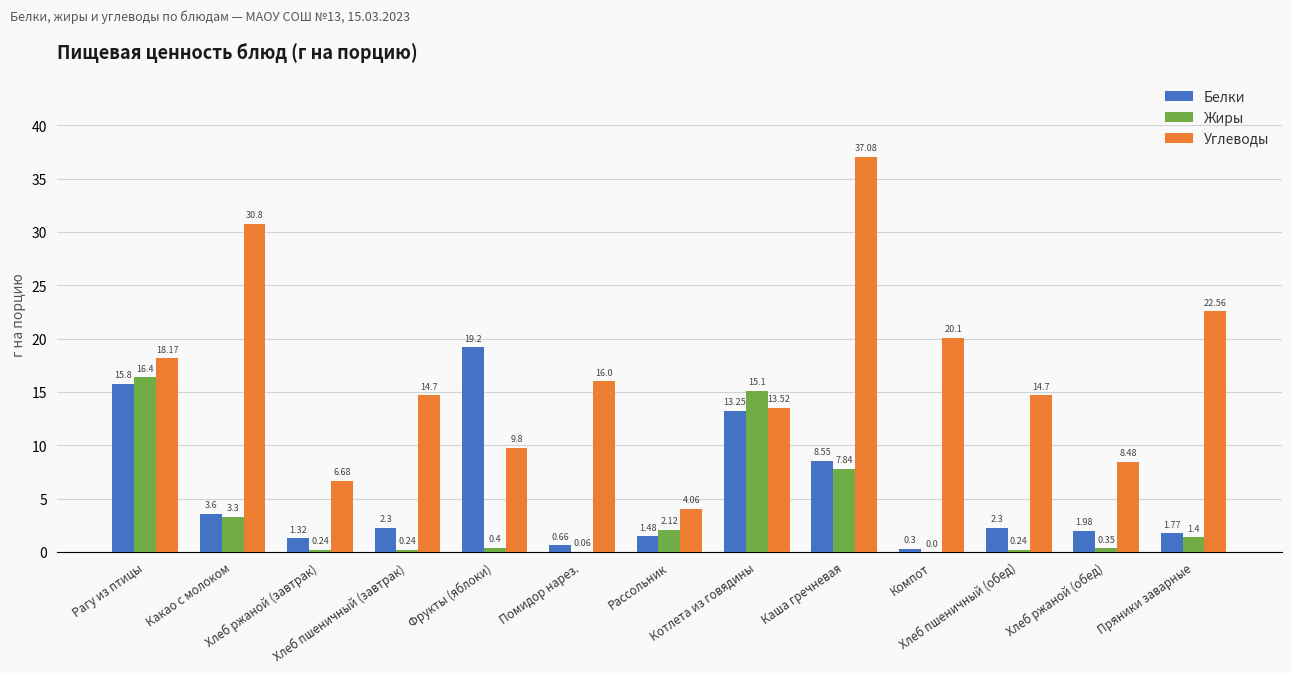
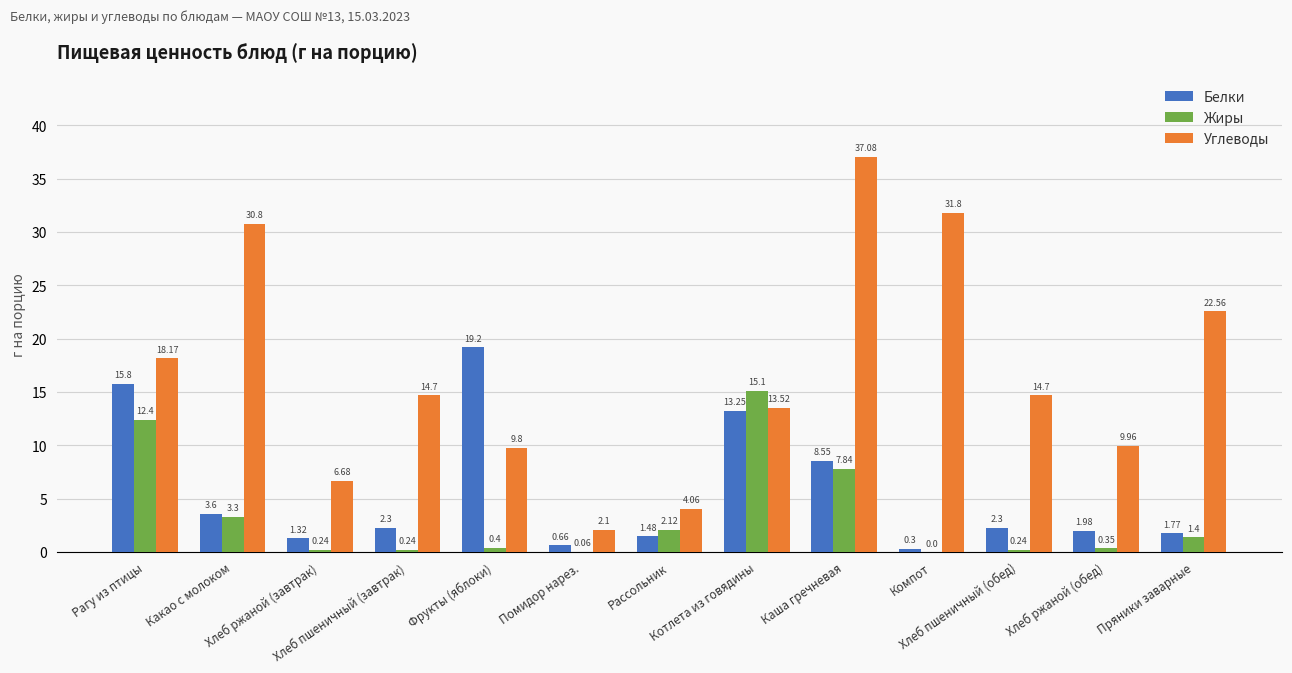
  {
    "Белки": {
      "Рагу из птицы": 15.8,
      "Какао с молоком": 3.6,
      "Хлеб ржаной (завтрак)": 1.32,
      "Хлеб пшеничный (завтрак)": 2.3,
      "Фрукты (яблоки)": 19.2,
      "Помидор нарез.": 0.66,
      "Рассольник": 1.48,
      "Котлета из говядины": 13.25,
      "Каша гречневая": 8.55,
      "Компот": 0.3,
      "Хлеб пшеничный (обед)": 2.3,
      "Хлеб ржаной (обед)": 1.98,
      "Пряники заварные": 1.77
    },
    "Жиры": {
-     "Рагу из птицы": 16.4,
+     "Рагу из птицы": 12.4,
      "Какао с молоком": 3.3,
      "Хлеб ржаной (завтрак)": 0.24,
      "Хлеб пшеничный (завтрак)": 0.24,
      "Фрукты (яблоки)": 0.4,
      "Помидор нарез.": 0.06,
      "Рассольник": 2.12,
      "Котлета из говядины": 15.1,
      "Каша гречневая": 7.84,
      "Компот": 0.0,
      "Хлеб пшеничный (обед)": 0.24,
      "Хлеб ржаной (обед)": 0.35,
      "Пряники заварные": 1.4
    },
    "Углеводы": {
      "Рагу из птицы": 18.17,
      "Какао с молоком": 30.8,
      "Хлеб ржаной (завтрак)": 6.68,
      "Хлеб пшеничный (завтрак)": 14.7,
      "Фрукты (яблоки)": 9.8,
-     "Помидор нарез.": 16.0,
+     "Помидор нарез.": 2.1,
      "Рассольник": 4.06,
      "Котлета из говядины": 13.52,
      "Каша гречневая": 37.08,
-     "Компот": 20.1,
+     "Компот": 31.8,
      "Хлеб пшеничный (обед)": 14.7,
-     "Хлеб ржаной (обед)": 8.48,
+     "Хлеб ржаной (обед)": 9.96,
      "Пряники заварные": 22.56
    }
  }
